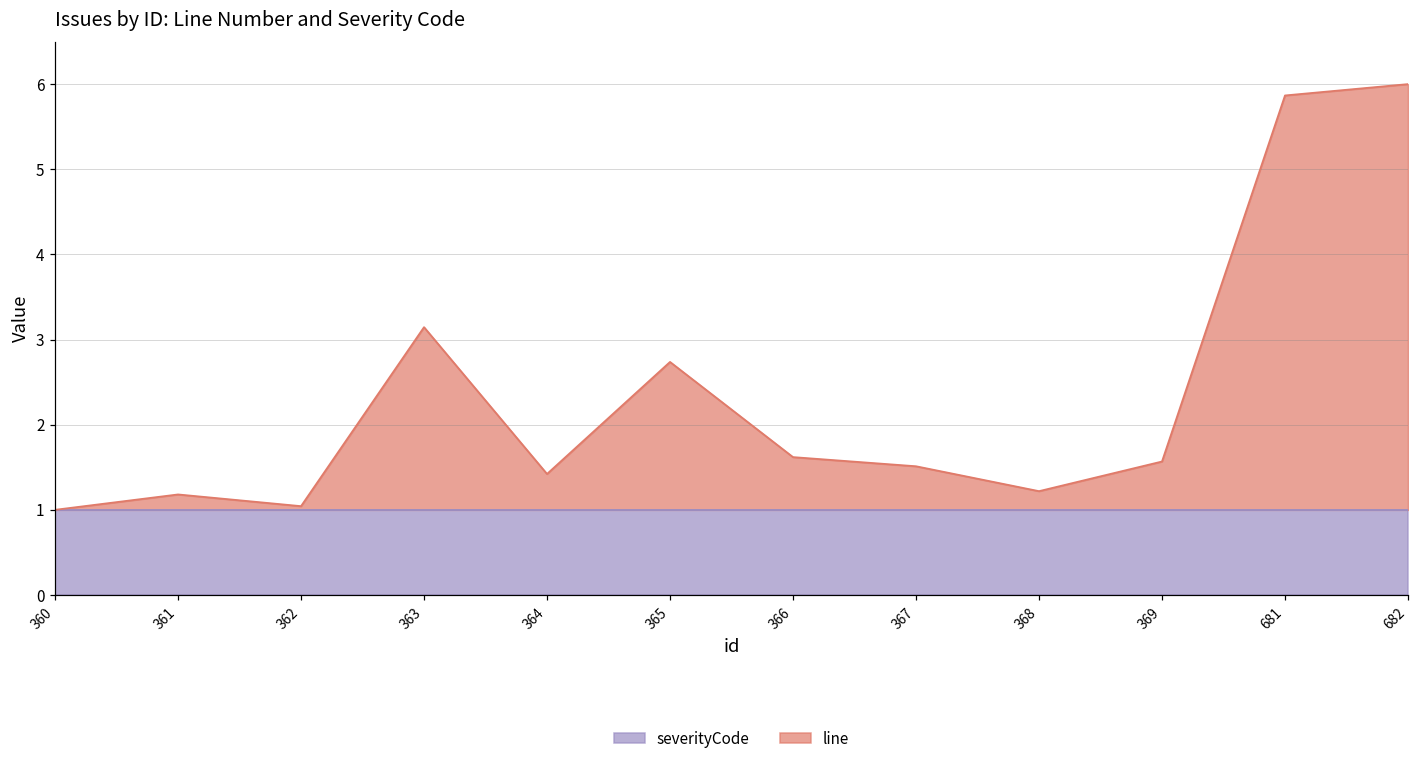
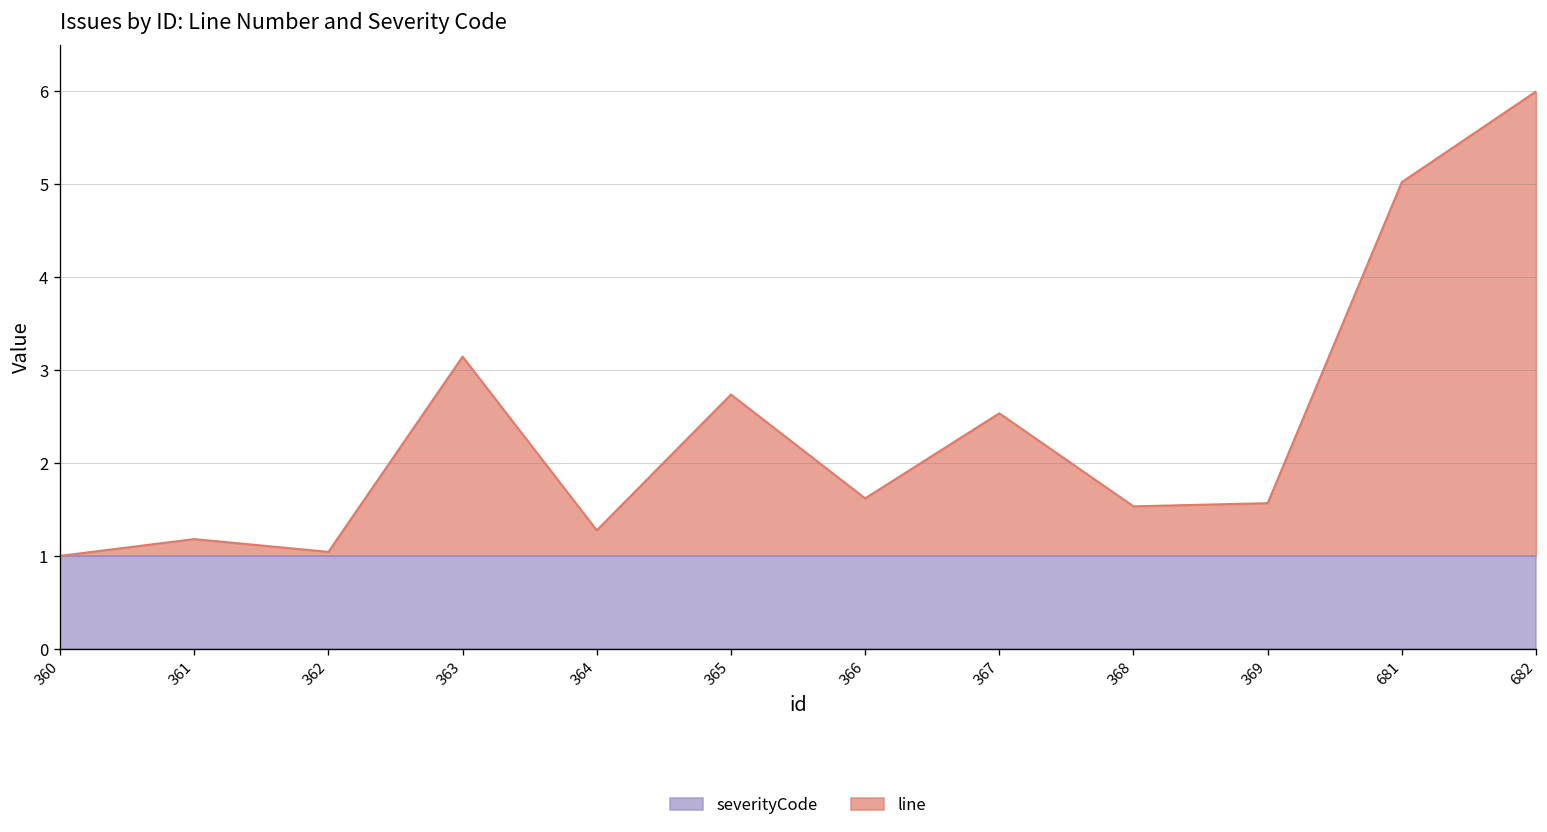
  {
    "severityCode": {
      "361": 1.0,
      "362": 1.0,
      "363": 1.0,
      "364": 1.0,
      "365": 1.0,
      "366": 1.0,
      "367": 1.0,
      "368": 1.0,
      "369": 1.0,
      "681": 1.0,
      "682": 1.0
    },
    "line": {
      "361": 1.2,
      "362": 1.0,
      "363": 3.1,
-     "364": 1.4,
+     "364": 1.3,
      "365": 2.7,
      "366": 1.6,
-     "367": 1.5,
-     "368": 1.2,
+     "367": 2.5,
+     "368": 1.5,
      "369": 1.6,
-     "681": 5.9,
+     "681": 5.0,
      "682": 6.0
    }
  }
